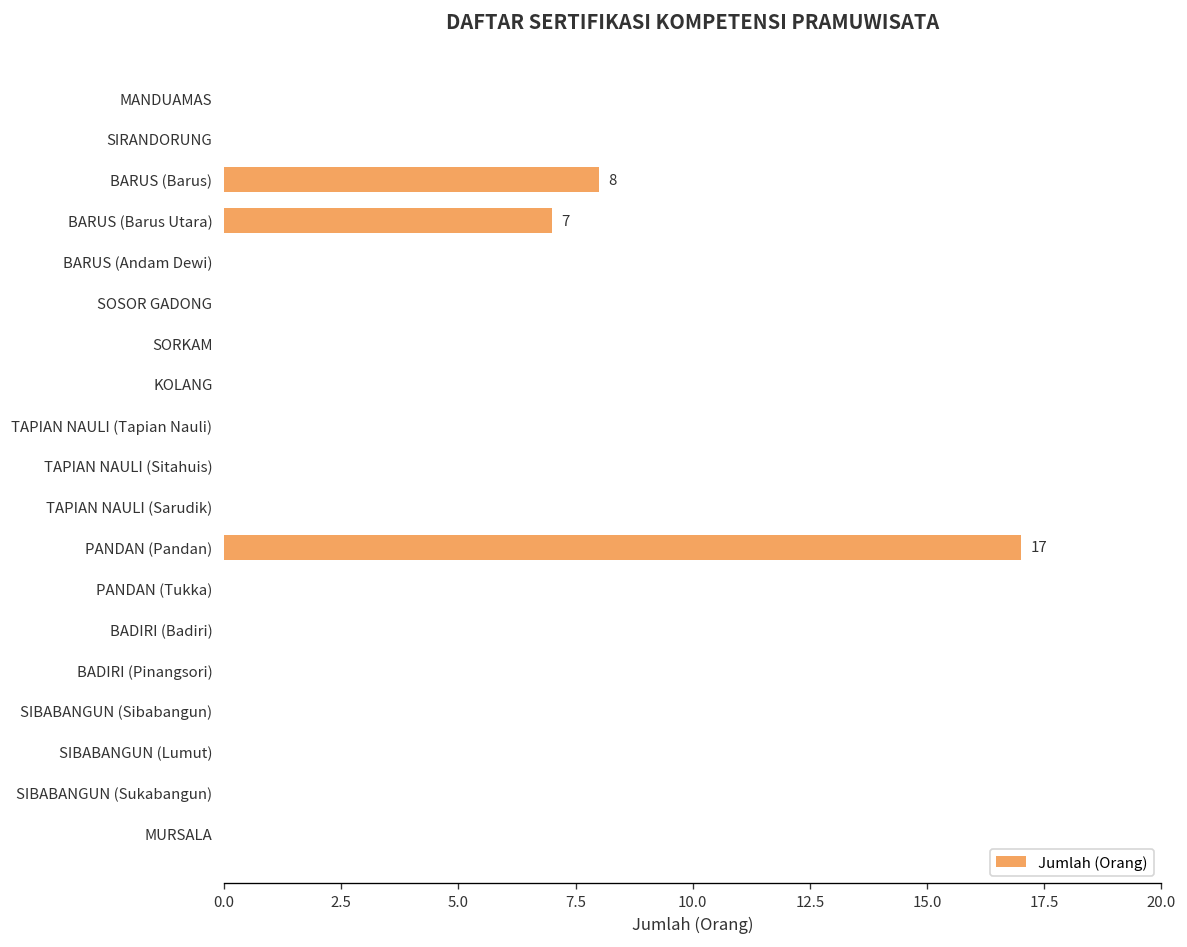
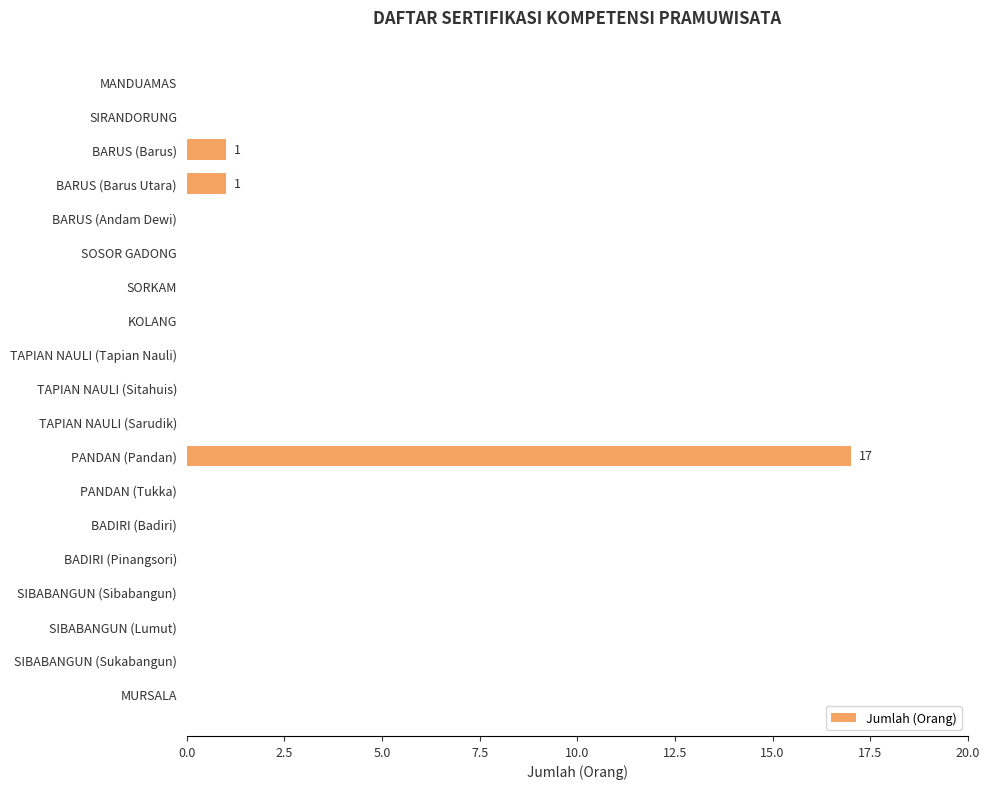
  {
-   "BARUS (Barus)": 8,
-   "BARUS (Barus Utara)": 7,
+   "BARUS (Barus)": 1,
+   "BARUS (Barus Utara)": 1,
    "PANDAN (Pandan)": 17
  }
